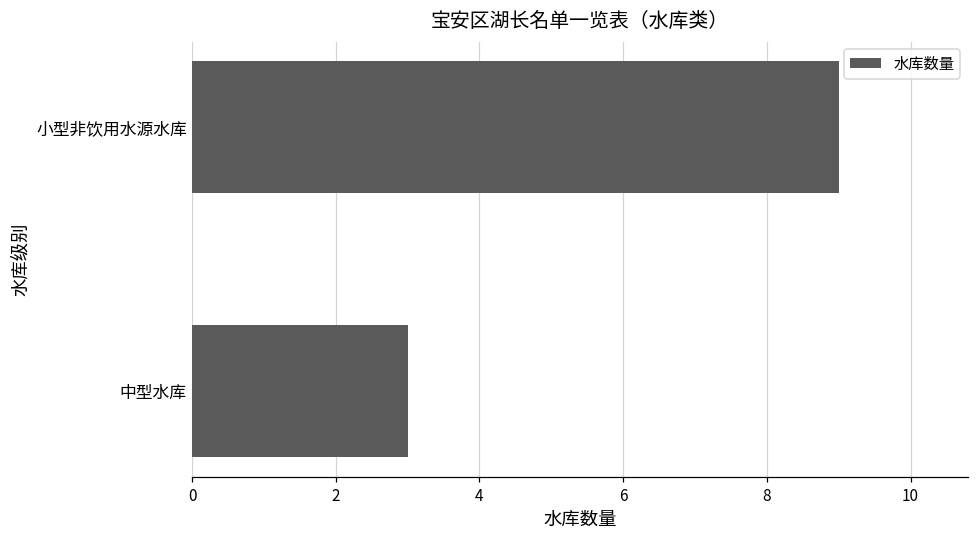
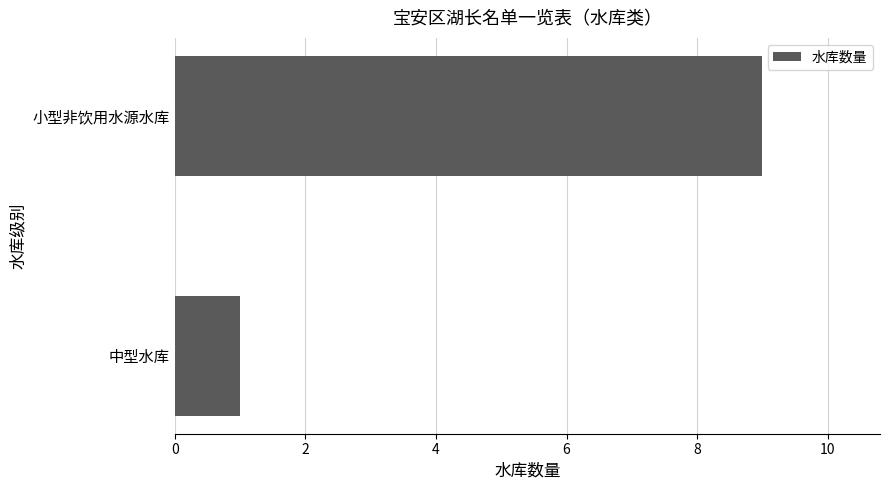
  {
    "小型非饮用水源水库": 9,
-   "中型水库": 3
+   "中型水库": 1
  }
